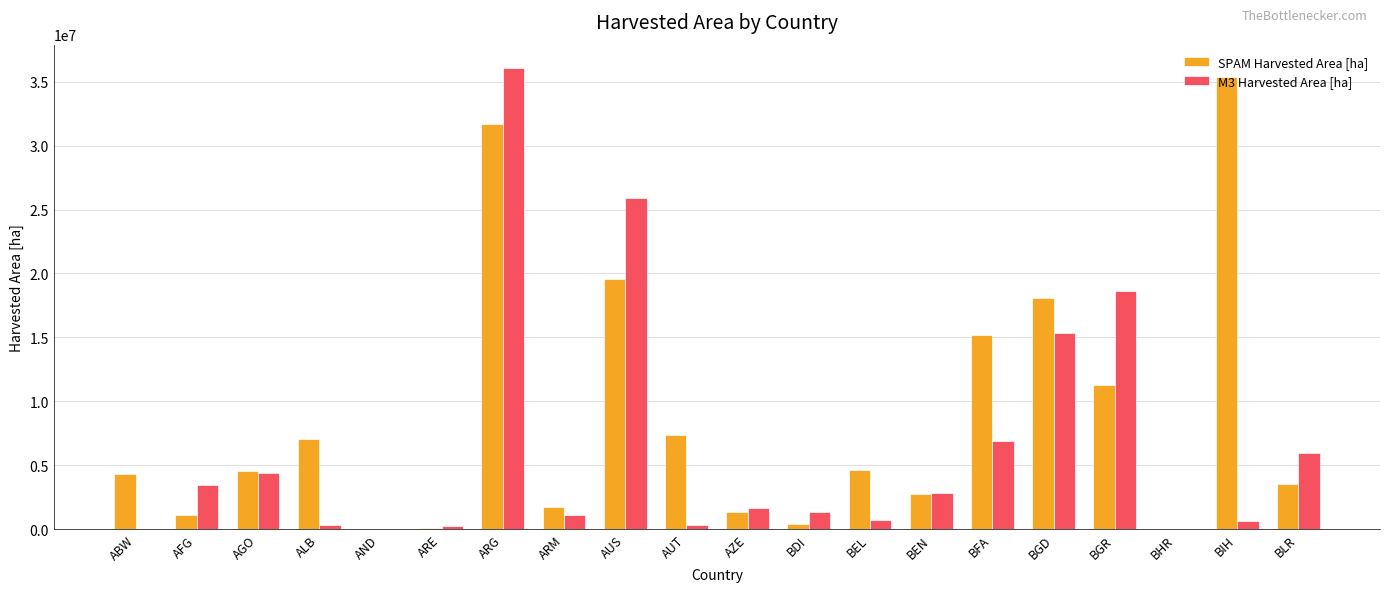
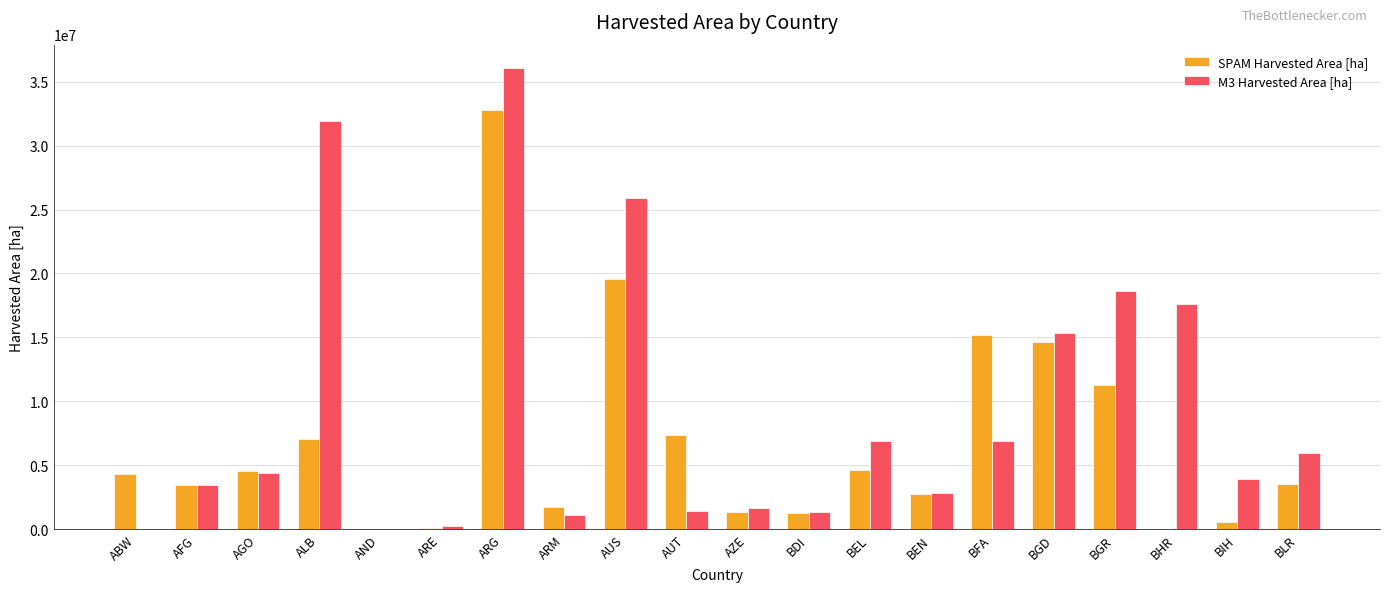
  {
    "SPAM Harvested Area [ha]": {
      "ABW": 4300000,
-     "AFG": 1100000,
+     "AFG": 3500000,
      "AGO": 4500000,
      "ALB": 7000000,
-     "ARG": 31700000,
+     "ARG": 32800000,
      "ARM": 1700000,
      "AUS": 19600000,
      "AUT": 7400000,
      "AZE": 1400000,
-     "BDI": 400000,
+     "BDI": 1300000,
      "BEL": 4600000,
      "BEN": 2800000,
      "BFA": 15200000,
-     "BGD": 18100000,
+     "BGD": 14600000,
      "BGR": 11300000,
-     "BIH": 35300000,
+     "BIH": 600000,
      "BLR": 3600000
    },
    "M3 Harvested Area [ha]": {
      "AFG": 3500000,
      "AGO": 4400000,
-     "ALB": 400000,
+     "ALB": 31900000,
      "ARE": 200000,
      "ARG": 36100000,
      "ARM": 1100000,
      "AUS": 25900000,
-     "AUT": 400000,
+     "AUT": 1400000,
      "AZE": 1700000,
      "BDI": 1300000,
-     "BEL": 700000,
+     "BEL": 6900000,
      "BEN": 2800000,
      "BFA": 6900000,
      "BGD": 15400000,
      "BGR": 18600000,
-     "BHR": 0,
-     "BIH": 600000,
+     "BHR": 17600000,
+     "BIH": 3900000,
      "BLR": 6000000
    }
  }
